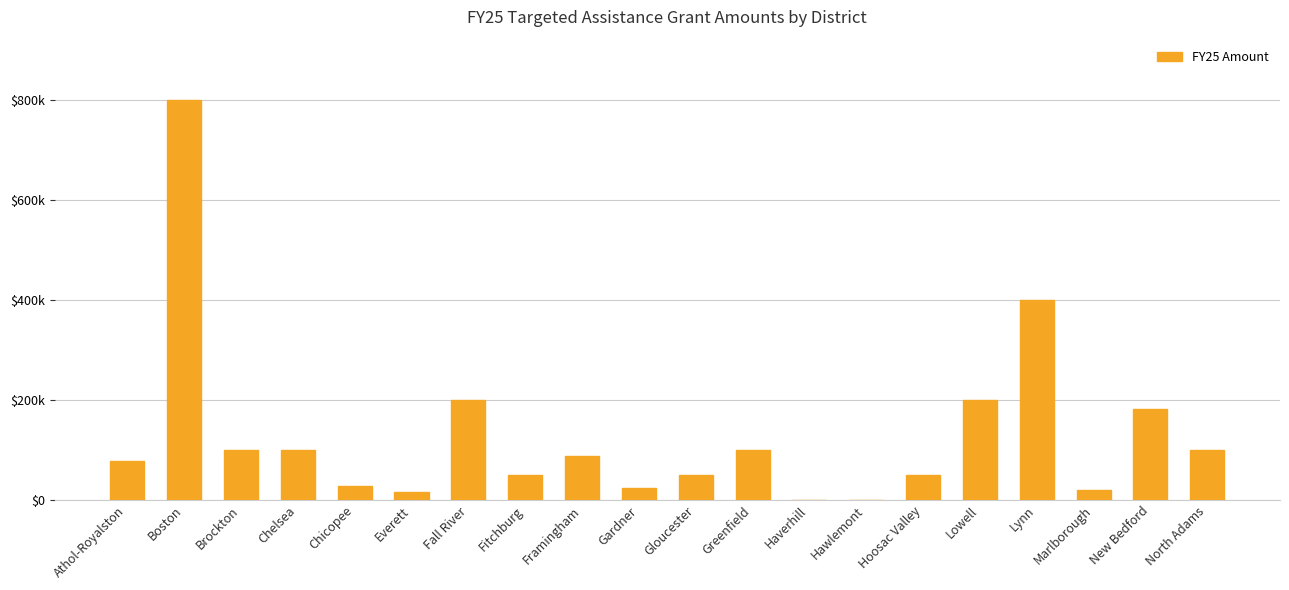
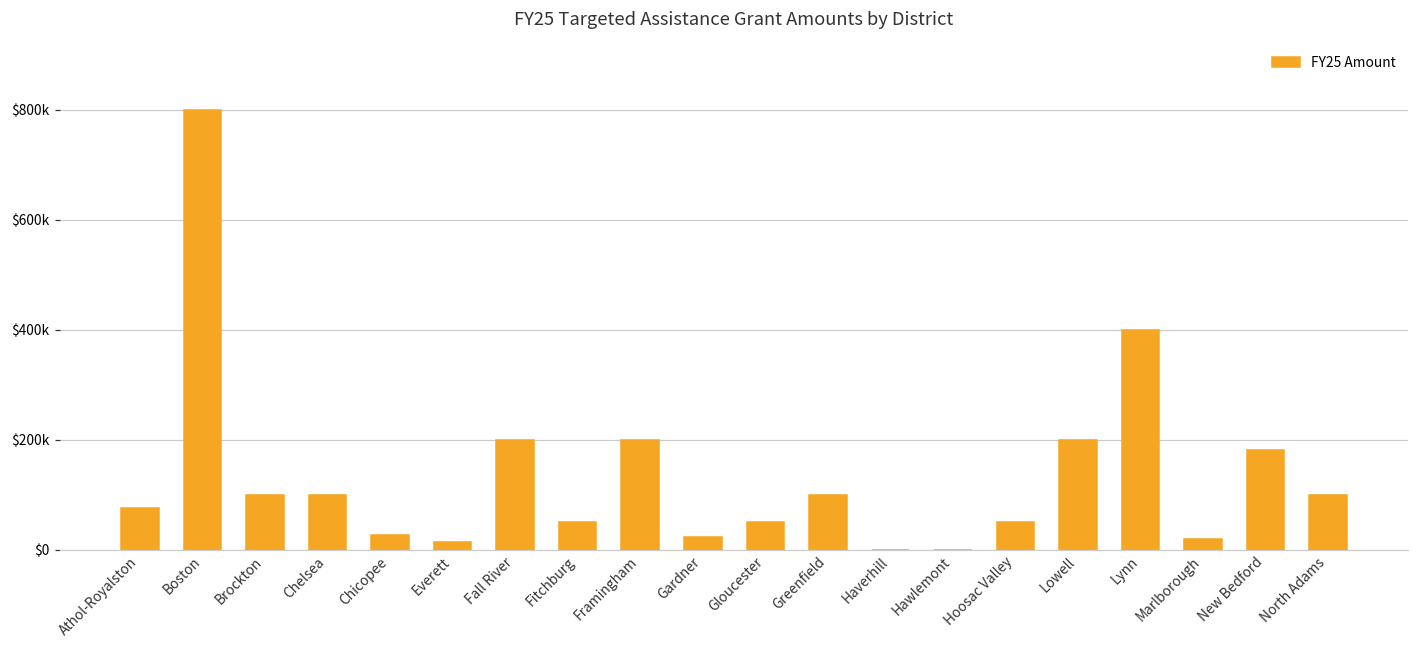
  {
    "Athol-Royalston": "$80000",
    "Boston": "$800000",
    "Brockton": "$100000",
    "Chelsea": "$100000",
    "Chicopee": "$30000",
    "Everett": "$10000",
    "Fall River": "$200000",
    "Fitchburg": "$50000",
-   "Framingham": "$90000",
+   "Framingham": "$200000",
    "Gardner": "$20000",
    "Gloucester": "$50000",
    "Greenfield": "$100000",
    "Haverhill": "$0",
    "Hawlemont": "$0",
    "Hoosac Valley": "$50000",
    "Lowell": "$200000",
    "Lynn": "$400000",
    "Marlborough": "$20000",
    "New Bedford": "$180000",
    "North Adams": "$100000"
  }
